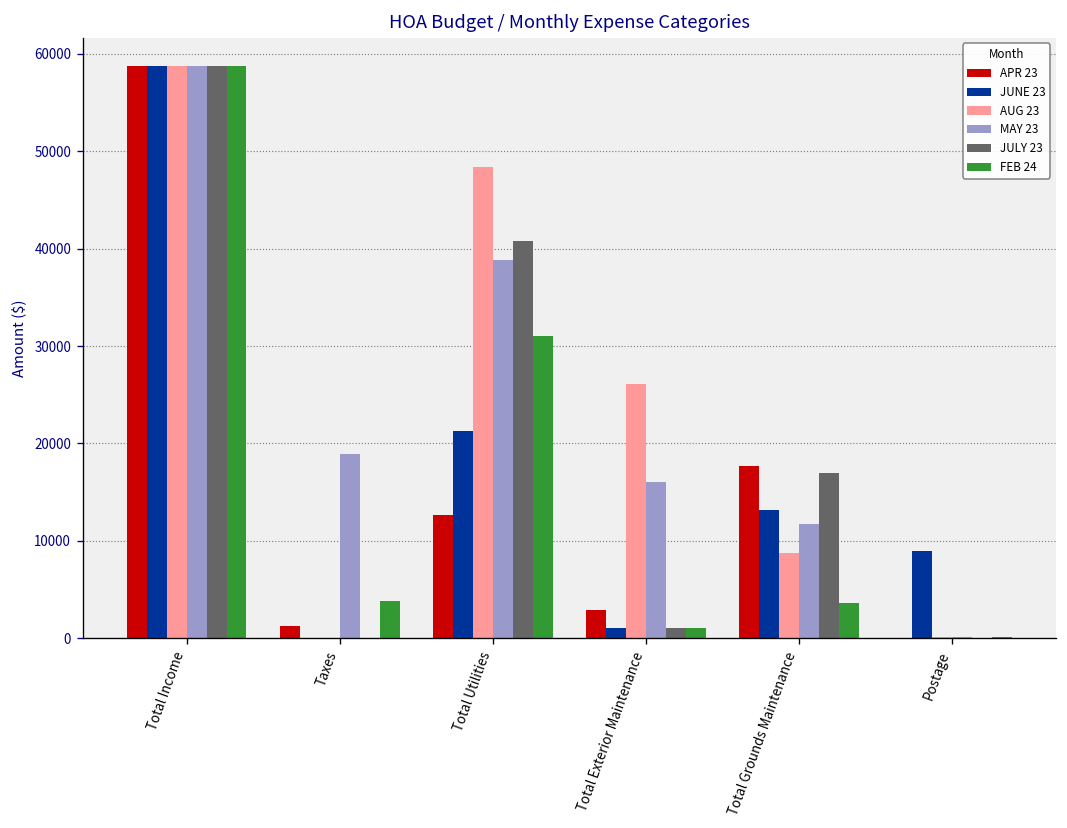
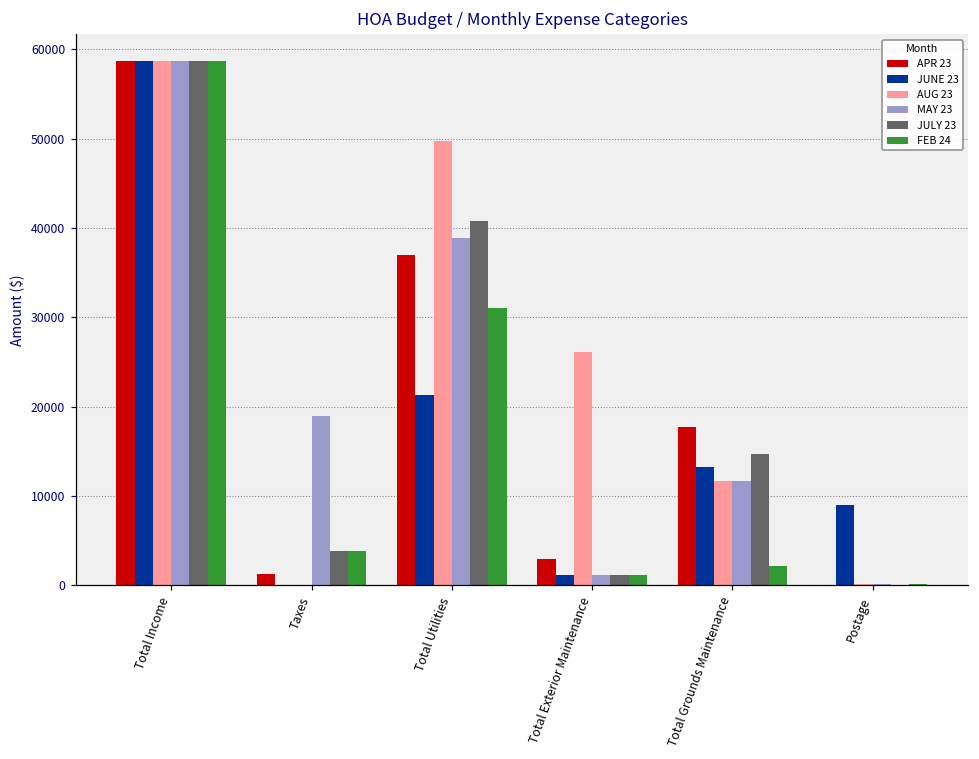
  {
    "APR 23": {
      "Total Income": 59000,
      "Taxes": 1000,
-     "Total Utilities": 13000,
+     "Total Utilities": 37000,
      "Total Exterior Maintenance": 3000,
      "Total Grounds Maintenance": 18000,
      "Postage": 0
    },
    "JUNE 23": {
      "Total Income": 59000,
      "Total Utilities": 21000,
      "Total Exterior Maintenance": 1000,
      "Total Grounds Maintenance": 13000,
      "Postage": 9000
    },
    "AUG 23": {
      "Total Income": 59000,
-     "Total Utilities": 48000,
+     "Total Utilities": 50000,
      "Total Exterior Maintenance": 26000,
-     "Total Grounds Maintenance": 9000
+     "Total Grounds Maintenance": 12000
    },
    "MAY 23": {
      "Total Income": 59000,
      "Taxes": 19000,
      "Total Utilities": 39000,
-     "Total Exterior Maintenance": 16000,
+     "Total Exterior Maintenance": 1000,
      "Total Grounds Maintenance": 12000
    },
    "JULY 23": {
      "Total Income": 59000,
-     "Taxes": 0,
+     "Taxes": 4000,
      "Total Utilities": 41000,
      "Total Exterior Maintenance": 1000,
-     "Total Grounds Maintenance": 17000,
+     "Total Grounds Maintenance": 15000,
      "Postage": 0
    },
    "FEB 24": {
      "Total Income": 59000,
      "Taxes": 4000,
      "Total Utilities": 31000,
      "Total Exterior Maintenance": 1000,
-     "Total Grounds Maintenance": 4000
+     "Total Grounds Maintenance": 2000
    }
  }
